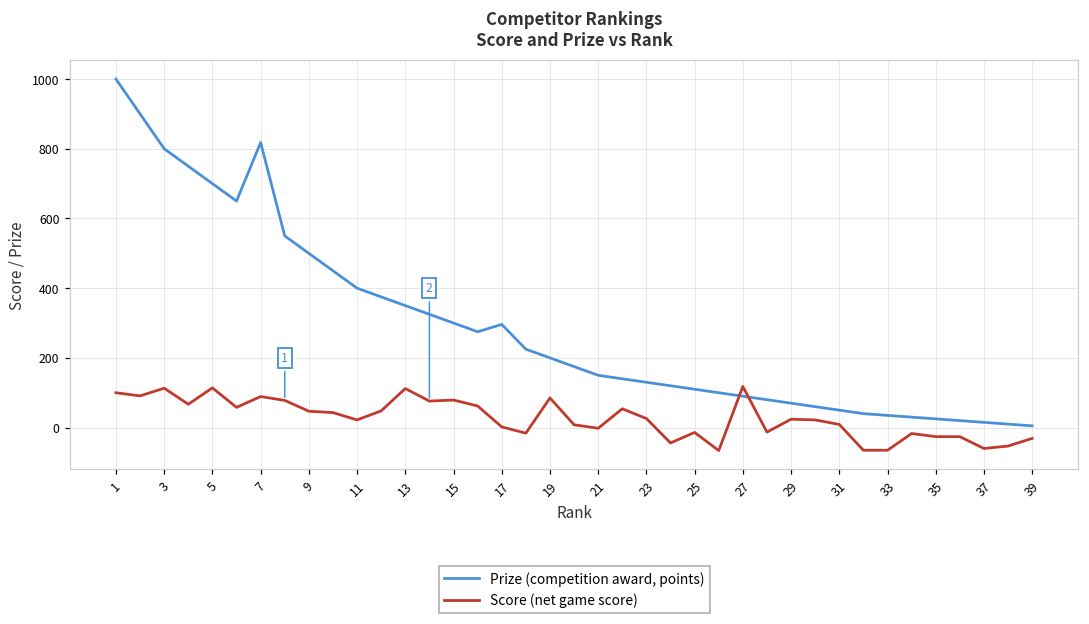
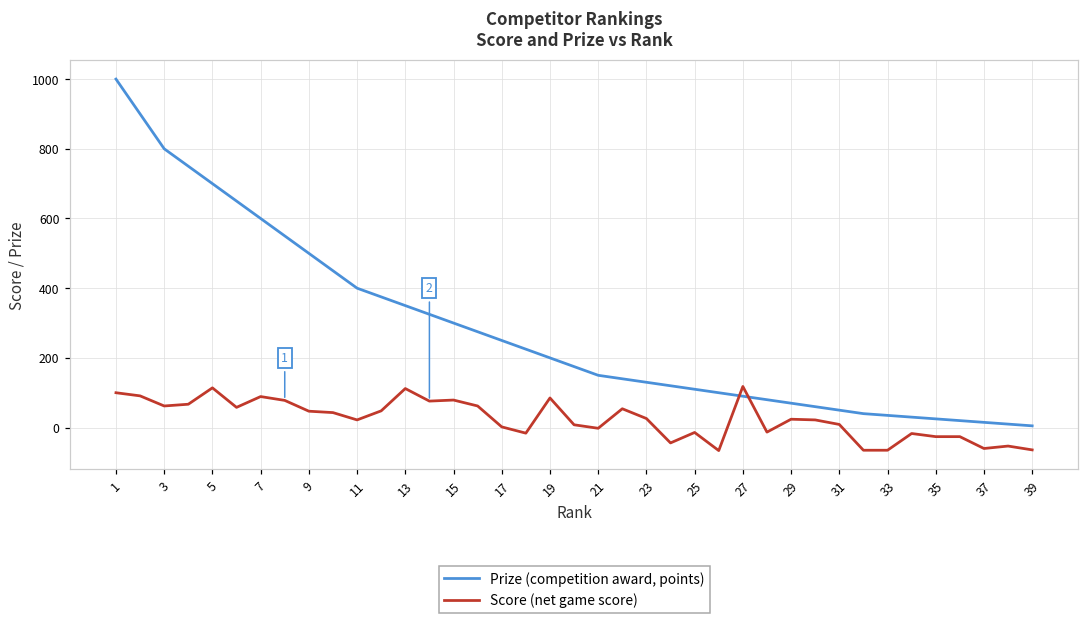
  {
    "Prize (competition award, points)": {
      "1": 1000,
      "3": 800,
      "5": 700,
-     "7": 820,
+     "7": 600,
      "9": 500,
      "11": 400,
      "13": 350,
      "15": 300,
-     "17": 300,
+     "17": 250,
      "19": 200,
      "21": 150,
      "23": 130,
      "25": 110,
      "27": 90,
      "29": 70,
      "31": 50,
      "33": 40,
      "35": 30,
      "37": 20,
      "39": 10
    },
    "Score (net game score)": {
      "1": 100,
-     "3": 110,
+     "3": 60,
      "5": 110,
      "7": 90,
      "9": 50,
      "11": 20,
      "13": 110,
      "15": 80,
      "17": 0,
      "19": 90,
      "21": 0,
      "23": 30,
      "25": -10,
      "27": 120,
      "29": 20,
      "31": 10,
      "33": -70,
      "35": -30,
      "37": -60,
-     "39": -30
+     "39": -60
    }
  }
